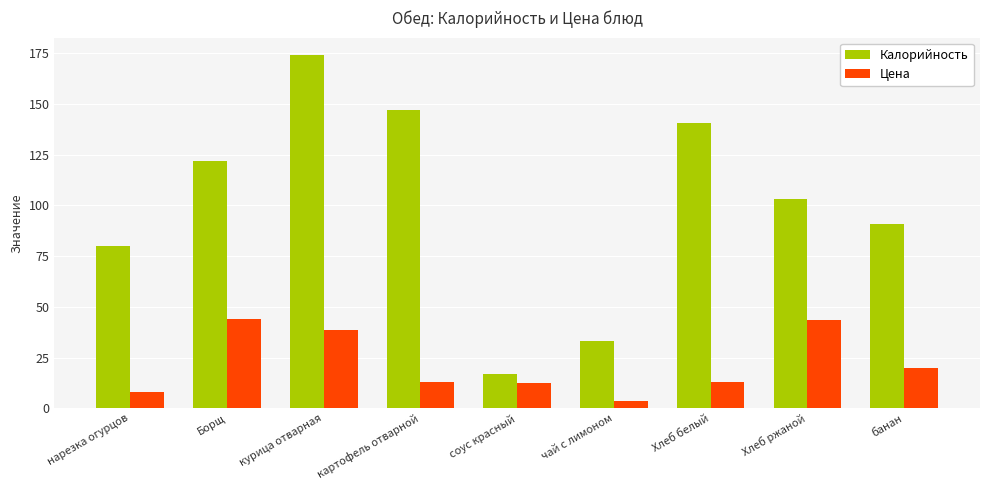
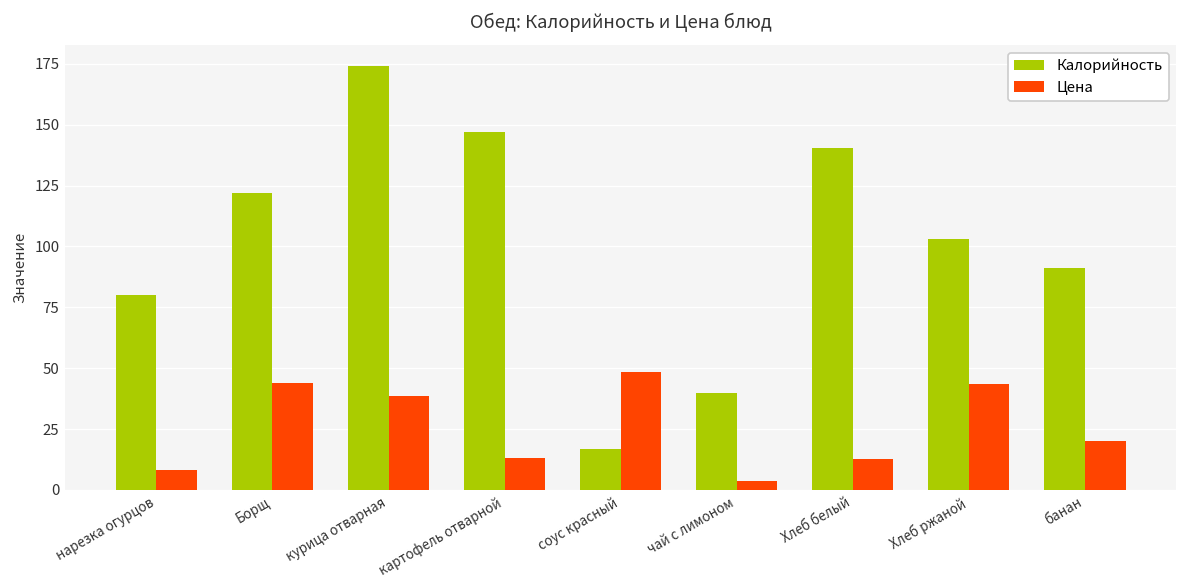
  {
    "Калорийность": {
      "нарезка огурцов": 80,
      "Борщ": 122,
      "курица отварная": 174,
      "картофель отварной": 147,
      "соус красный": 17,
-     "чай с лимоном": 33,
+     "чай с лимоном": 40,
      "Хлеб белый": 140,
      "Хлеб ржаной": 103,
      "банан": 91
    },
    "Цена": {
      "нарезка огурцов": 8,
      "Борщ": 44,
      "курица отварная": 38,
      "картофель отварной": 13,
-     "соус красный": 13,
+     "соус красный": 48,
      "чай с лимоном": 4,
      "Хлеб белый": 13,
      "Хлеб ржаной": 43,
      "банан": 20
    }
  }
